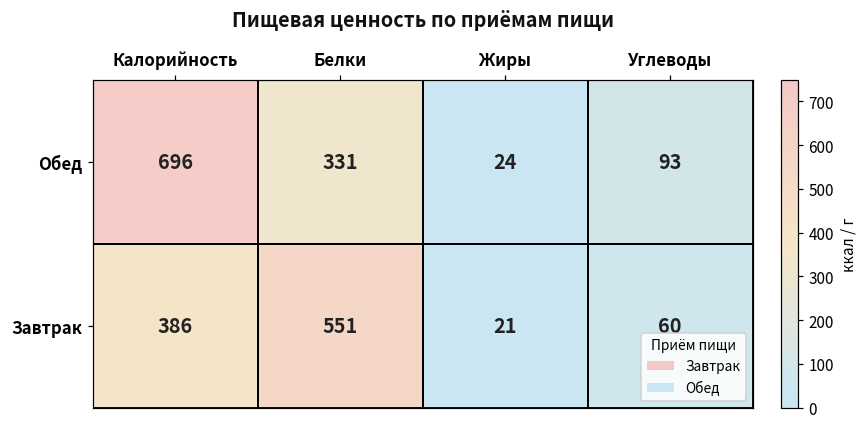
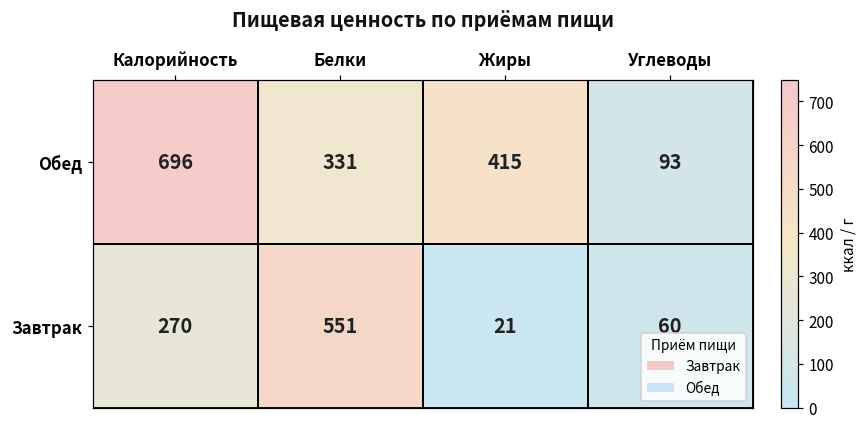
  {
    "Обед": {
      "Калорийность": 696,
      "Белки": 331,
-     "Жиры": 24,
+     "Жиры": 415,
      "Углеводы": 93
    },
    "Завтрак": {
-     "Калорийность": 386,
+     "Калорийность": 270,
      "Белки": 551,
      "Жиры": 21
    }
  }
